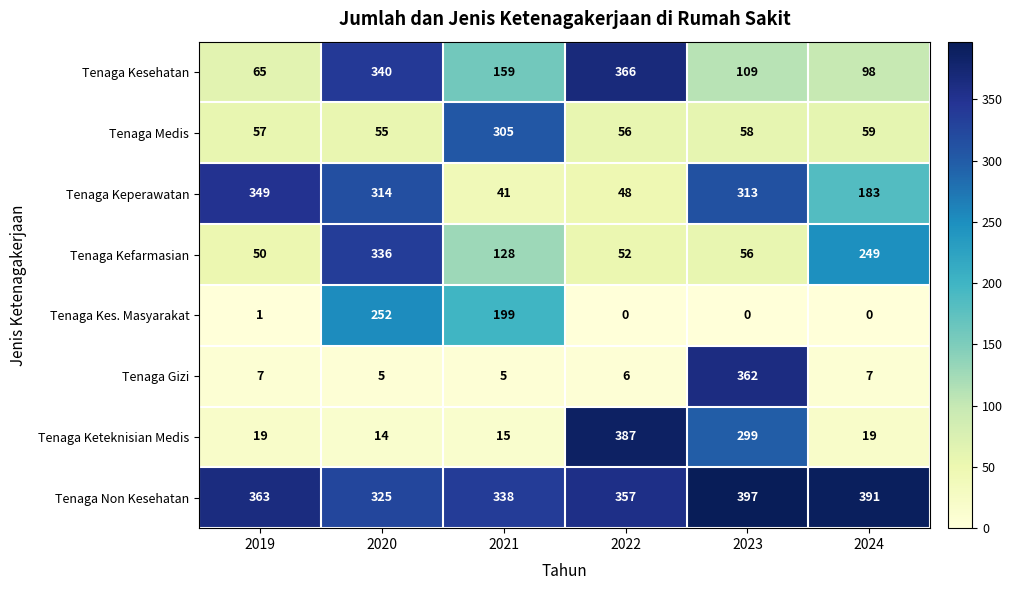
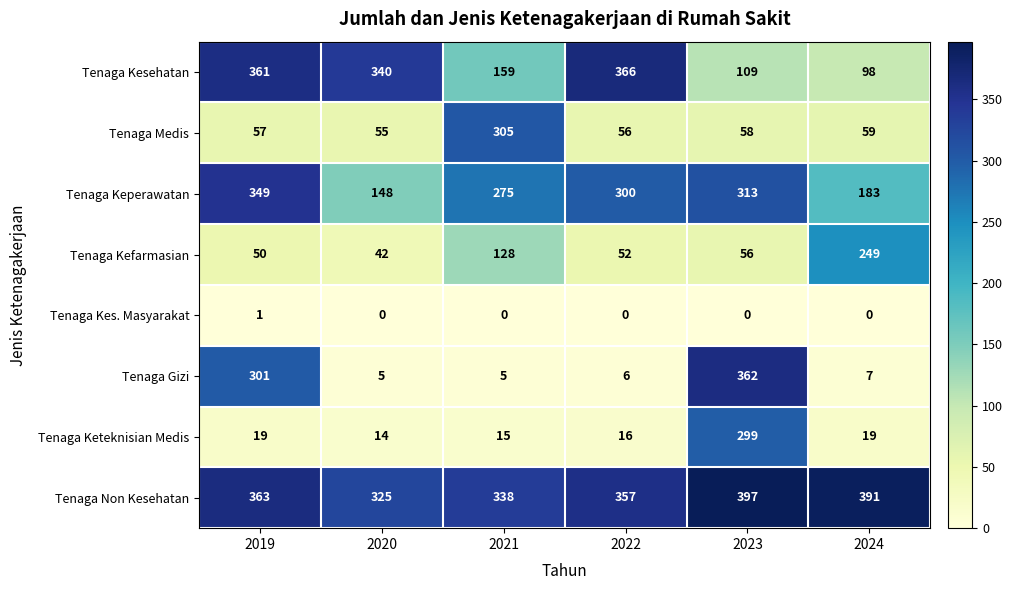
  {
    "Tenaga Kesehatan": {
-     "2019": 65,
+     "2019": 361,
      "2020": 340,
      "2021": 159,
      "2022": 366,
      "2023": 109,
      "2024": 98
    },
    "Tenaga Medis": {
      "2019": 57,
      "2020": 55,
      "2021": 305,
      "2022": 56,
      "2023": 58,
      "2024": 59
    },
    "Tenaga Keperawatan": {
      "2019": 349,
-     "2020": 314,
-     "2021": 41,
-     "2022": 48,
+     "2020": 148,
+     "2021": 275,
+     "2022": 300,
      "2023": 313,
      "2024": 183
    },
    "Tenaga Kefarmasian": {
      "2019": 50,
-     "2020": 336,
+     "2020": 42,
      "2021": 128,
      "2022": 52,
      "2023": 56,
      "2024": 249
    },
    "Tenaga Kes. Masyarakat": {
      "2019": 1,
-     "2020": 252,
-     "2021": 199,
+     "2020": 0,
+     "2021": 0,
      "2022": 0,
      "2023": 0,
      "2024": 0
    },
    "Tenaga Gizi": {
-     "2019": 7,
+     "2019": 301,
      "2020": 5,
      "2021": 5,
      "2022": 6,
      "2023": 362,
      "2024": 7
    },
    "Tenaga Keteknisian Medis": {
      "2019": 19,
      "2020": 14,
      "2021": 15,
-     "2022": 387,
+     "2022": 16,
      "2023": 299,
      "2024": 19
    },
    "Tenaga Non Kesehatan": {
      "2019": 363,
      "2020": 325,
      "2021": 338,
      "2022": 357,
      "2023": 397,
      "2024": 391
    }
  }
